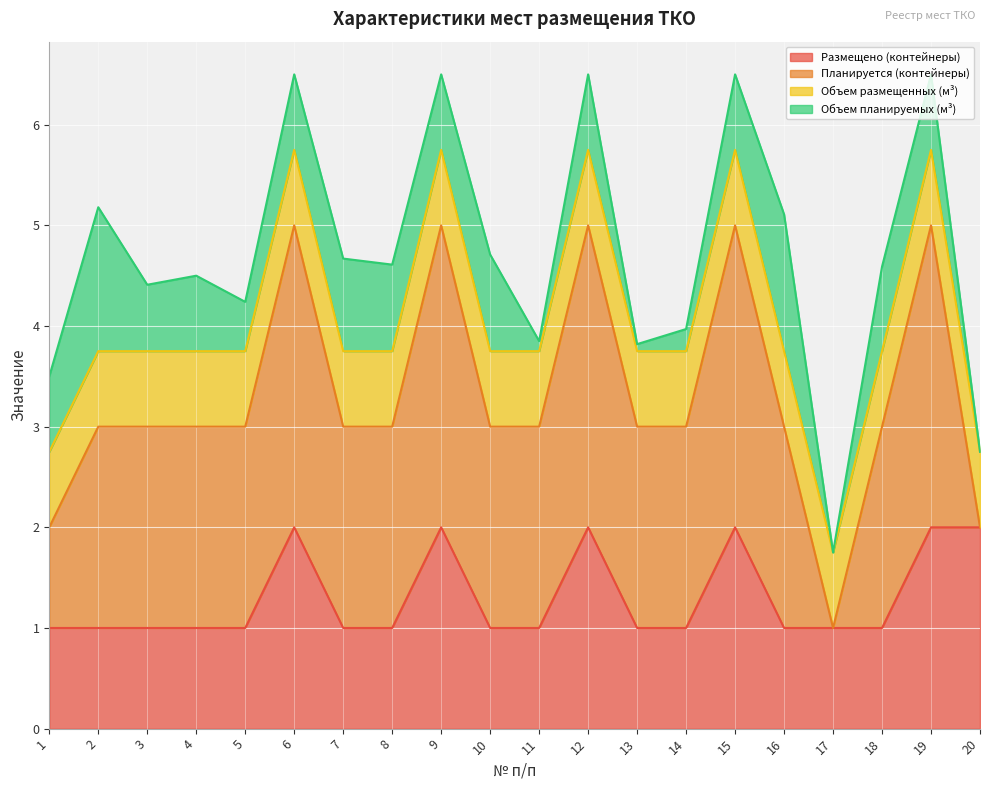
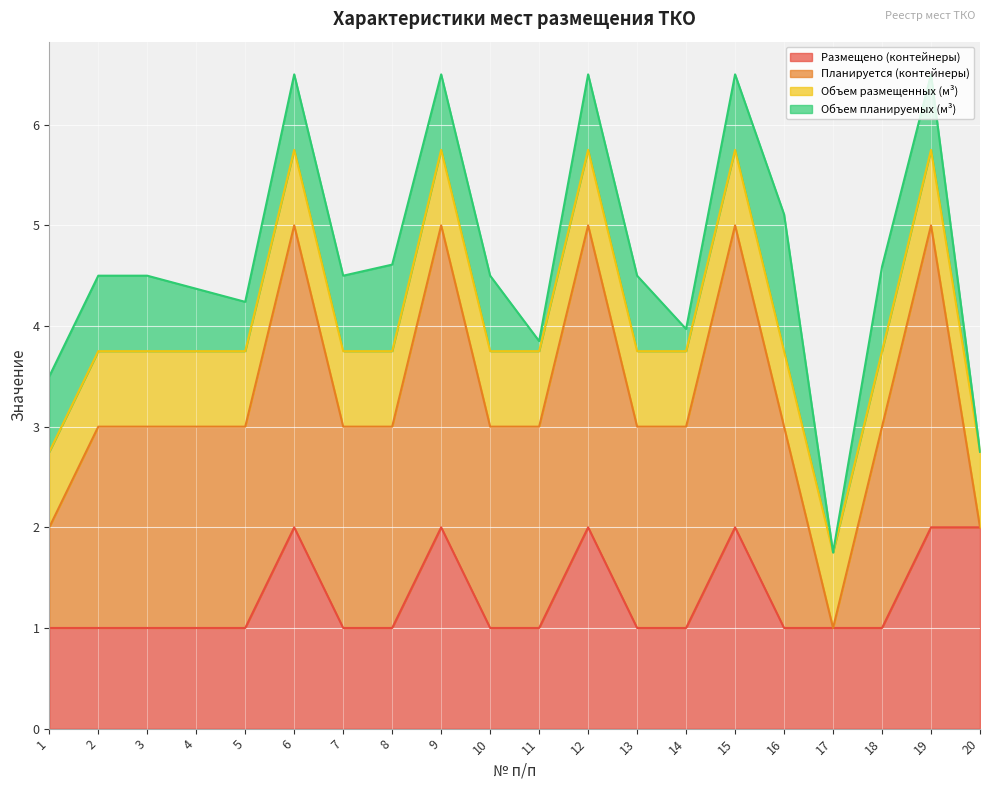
  {
    "Объем размещенных (м³)": {
      "1": 0.75,
      "2": 0.75,
      "3": 0.75,
      "4": 0.75,
      "5": 0.75,
      "6": 0.75,
      "7": 0.75,
      "8": 0.75,
      "9": 0.75,
      "10": 0.75,
      "11": 0.75,
      "12": 0.75,
      "13": 0.75,
      "14": 0.75,
      "15": 0.75,
      "16": 0.75,
      "18": 0.75,
      "19": 0.75
    },
    "Объем планируемых (м³)": {
      "1": 0.75,
-     "2": 1.43,
-     "3": 0.66,
-     "4": 0.75,
+     "2": 0.75,
+     "3": 0.75,
+     "4": 0.62,
      "5": 0.49,
      "6": 0.75,
-     "7": 0.92,
+     "7": 0.75,
      "8": 0.86,
      "9": 0.75,
-     "10": 0.96,
+     "10": 0.75,
      "11": 0.10,
      "12": 0.75,
-     "13": 0.07,
+     "13": 0.75,
      "14": 0.22,
      "15": 0.75,
      "16": 1.36,
      "18": 0.84
    }
  }
